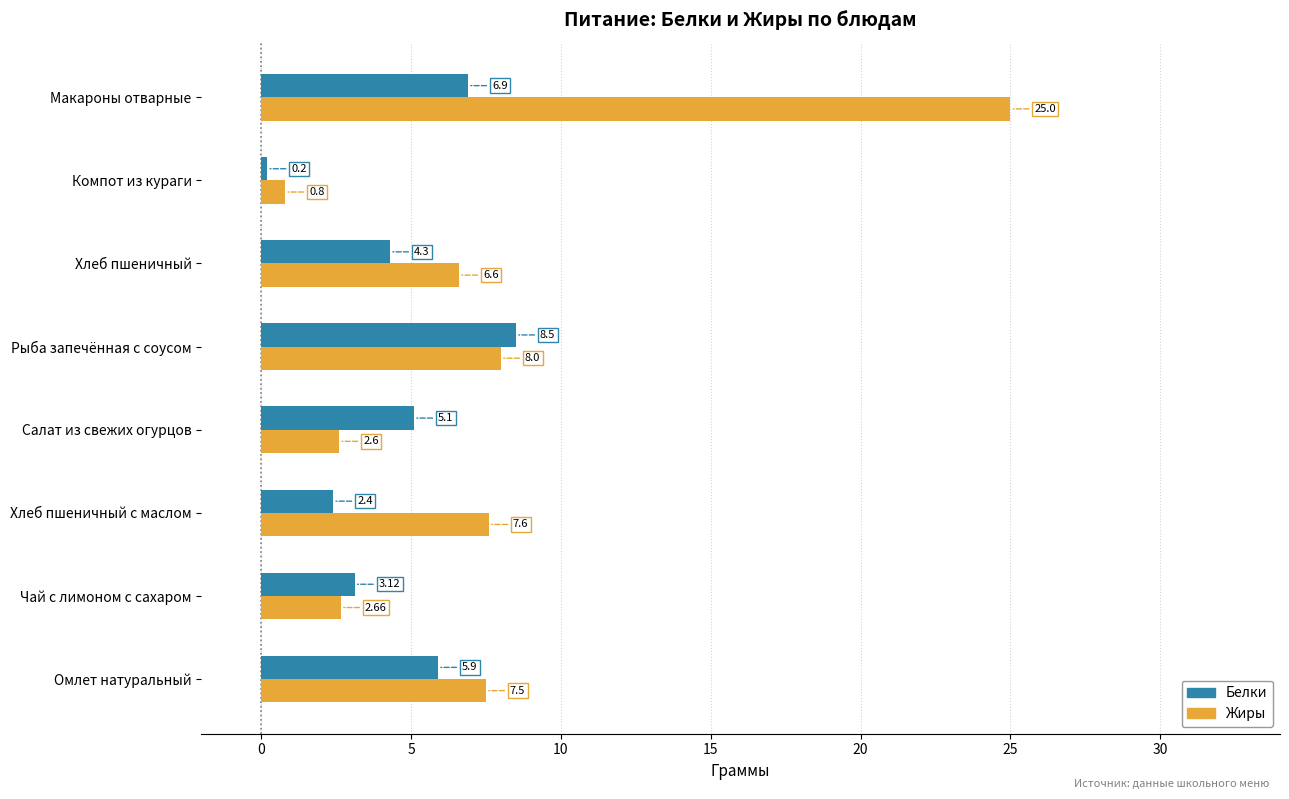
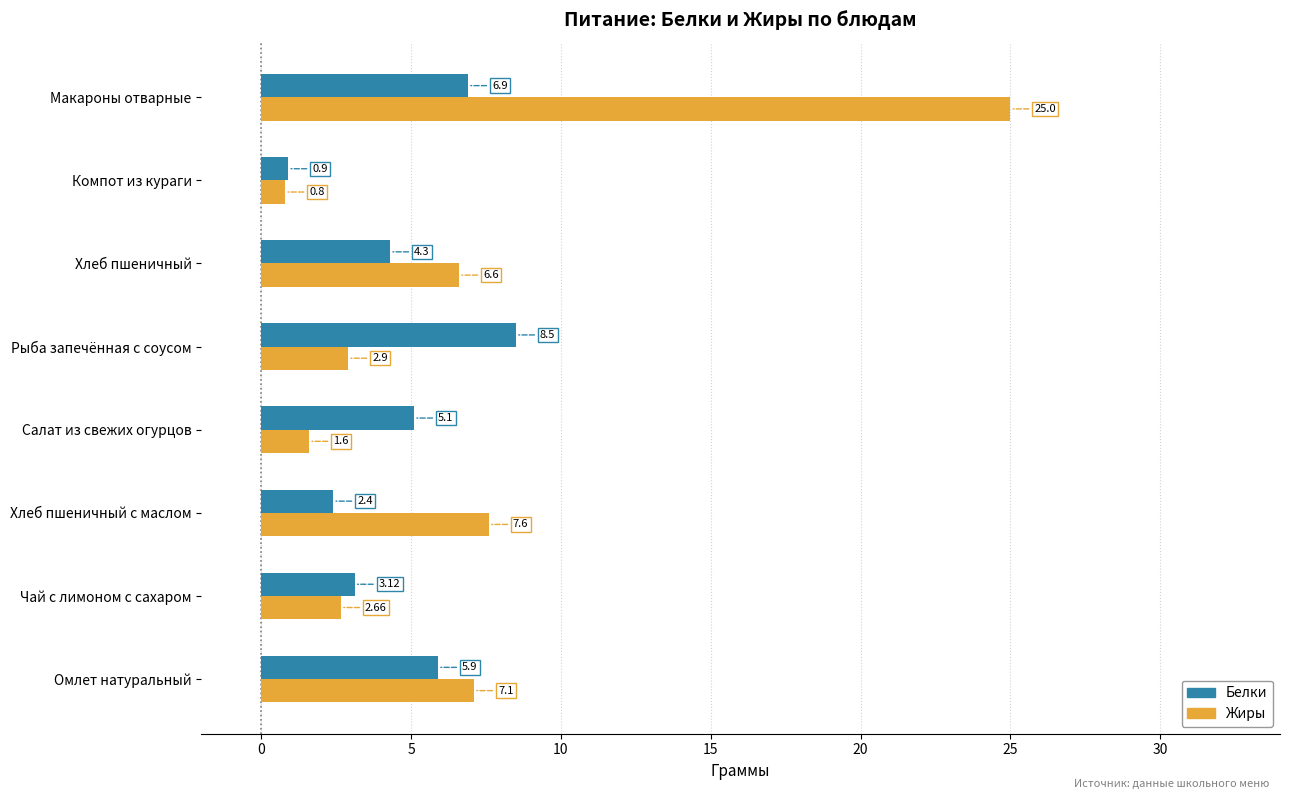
  {
    "Белки": {
-     "Компот из кураги": 0.2
+     "Компот из кураги": 0.9
    },
    "Жиры": {
-     "Рыба запечённая с соусом": 8.0,
-     "Салат из свежих огурцов": 2.6,
-     "Омлет натуральный": 7.5
+     "Рыба запечённая с соусом": 2.9,
+     "Салат из свежих огурцов": 1.6,
+     "Омлет натуральный": 7.1
    }
  }
